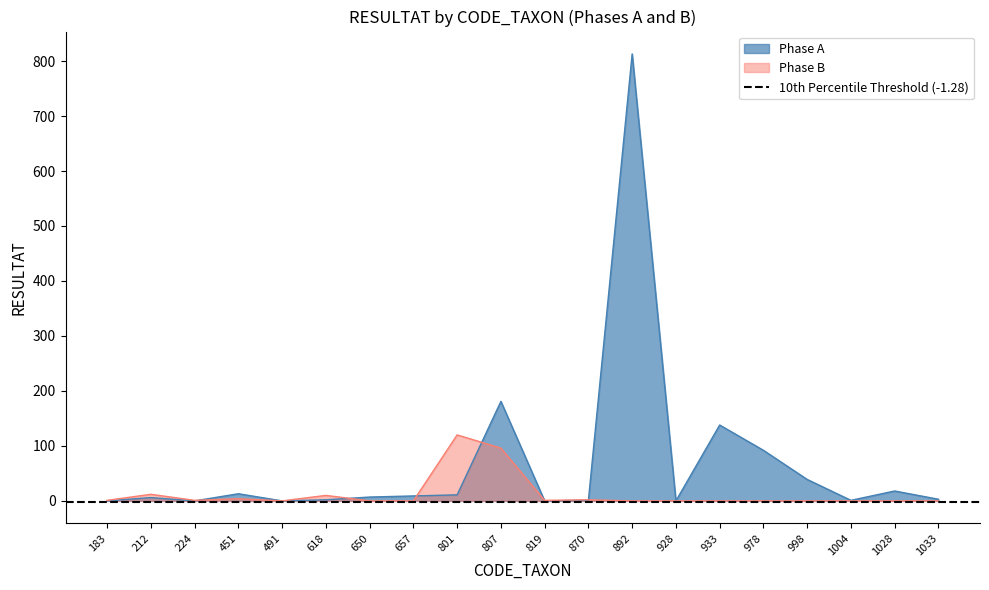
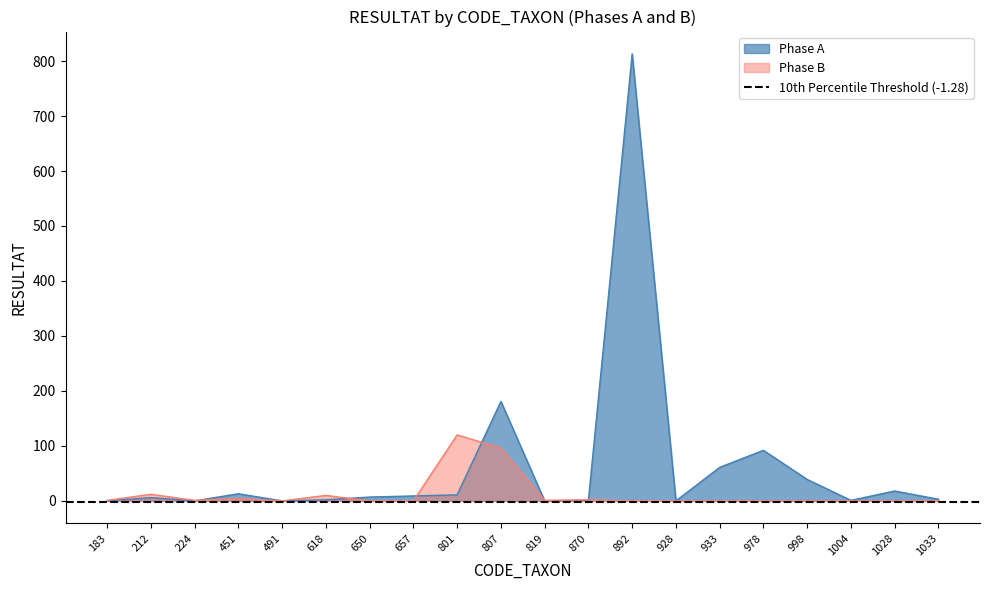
  {
    "Phase A": {
      "212": 10,
      "451": 10,
      "618": 0,
      "650": 10,
      "657": 10,
      "801": 10,
      "807": 180,
      "892": 810,
-     "933": 140,
+     "933": 60,
      "978": 90,
      "998": 40,
      "1028": 20
    },
    "Phase B": {
      "212": 10,
      "451": 0,
      "618": 10,
      "650": 0,
      "657": 0,
      "801": 120,
      "807": 100,
      "892": 0,
      "933": 0,
      "978": 0,
      "998": 0,
      "1028": 0
    }
  }
